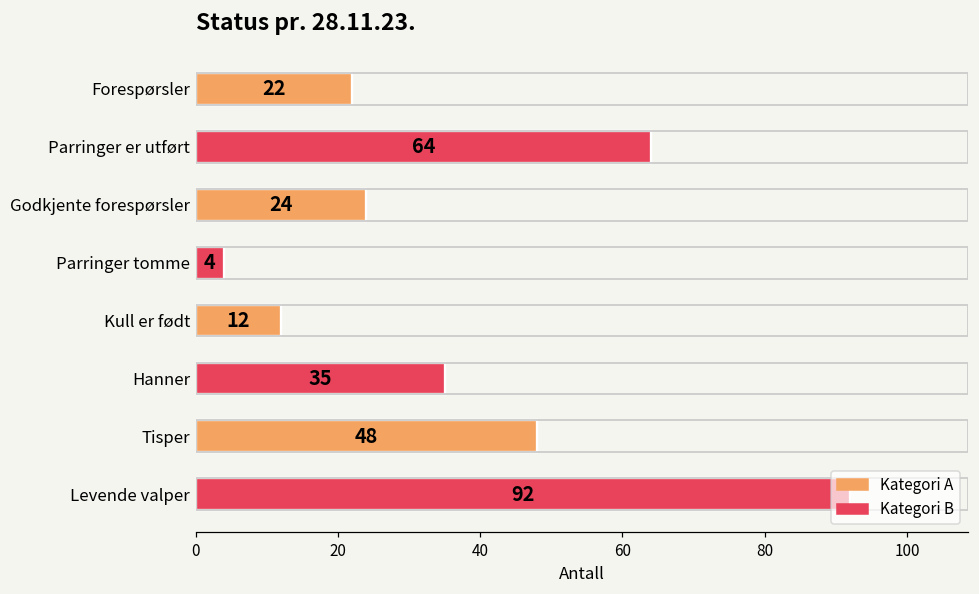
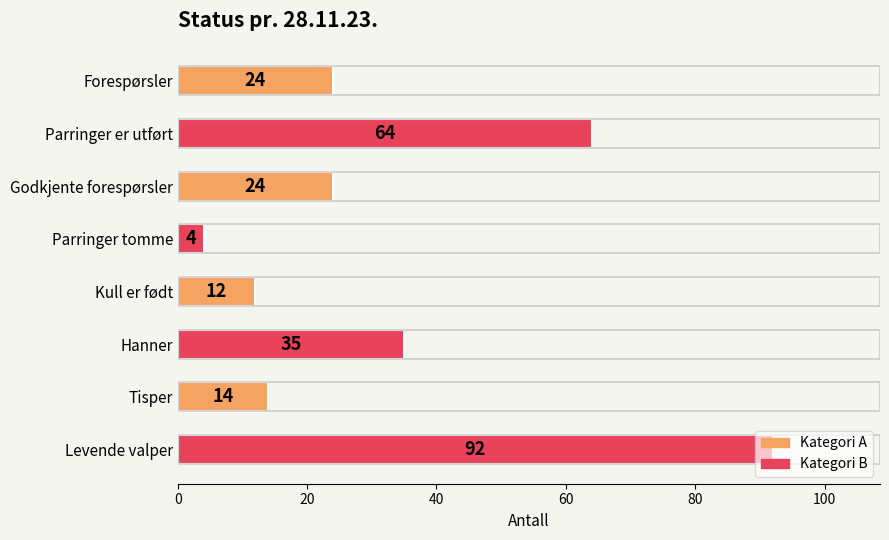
  {
-   "Forespørsler": 22,
+   "Forespørsler": 24,
    "Parringer er utført": 64,
    "Godkjente forespørsler": 24,
    "Parringer tomme": 4,
    "Kull er født": 12,
    "Hanner": 35,
-   "Tisper": 48
+   "Tisper": 14
  }
